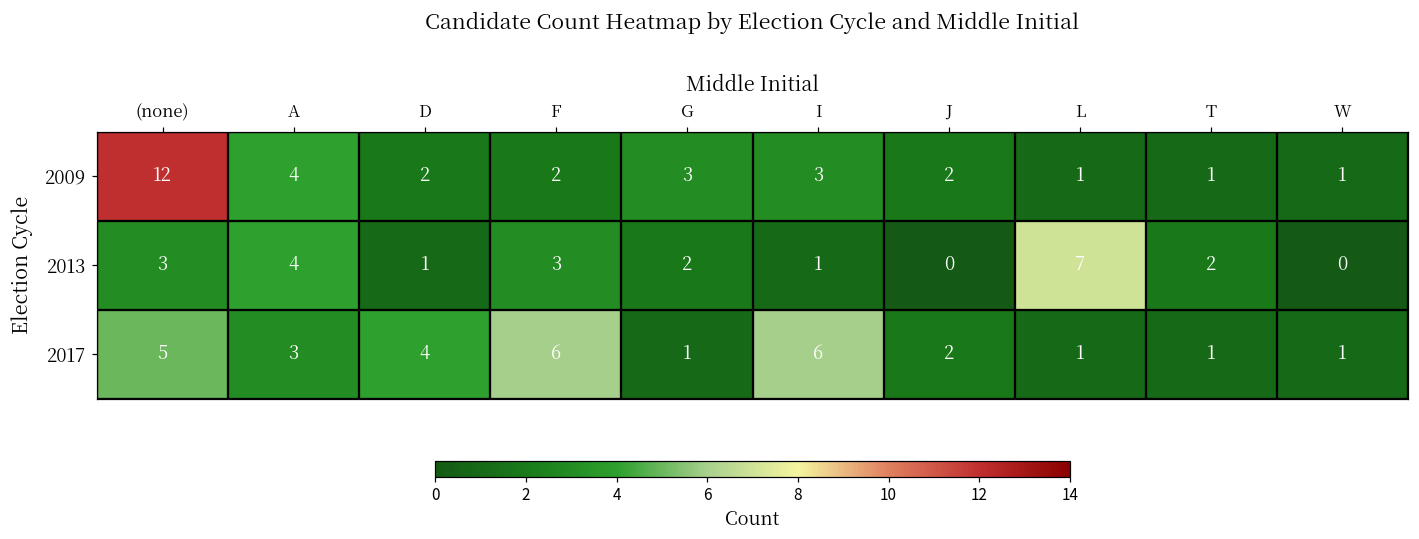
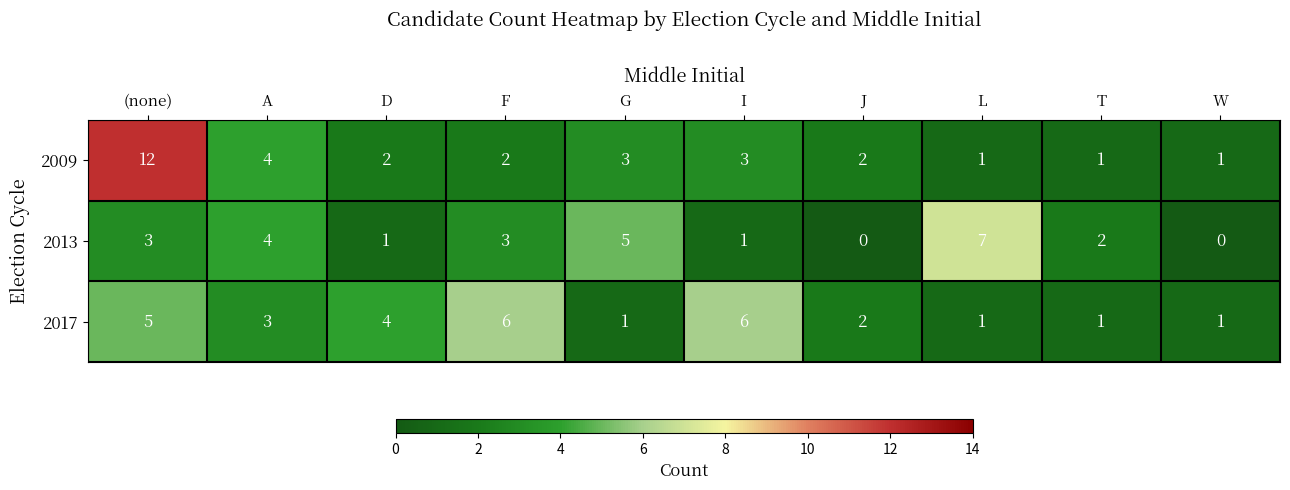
  {
    "2009": {
      "(none)": 12,
      "A": 4,
      "D": 2,
      "F": 2,
      "G": 3,
      "I": 3,
      "J": 2,
      "L": 1,
      "T": 1,
      "W": 1
    },
    "2013": {
      "(none)": 3,
      "A": 4,
      "D": 1,
      "F": 3,
-     "G": 2,
+     "G": 5,
      "I": 1,
      "J": 0,
      "L": 7,
      "T": 2,
      "W": 0
    },
    "2017": {
      "(none)": 5,
      "A": 3,
      "D": 4,
      "F": 6,
      "G": 1,
      "I": 6,
      "J": 2,
      "L": 1,
      "T": 1,
      "W": 1
    }
  }
